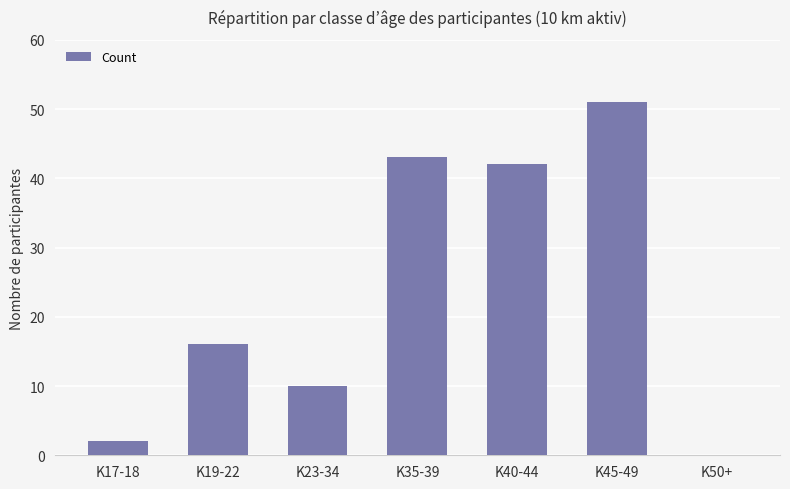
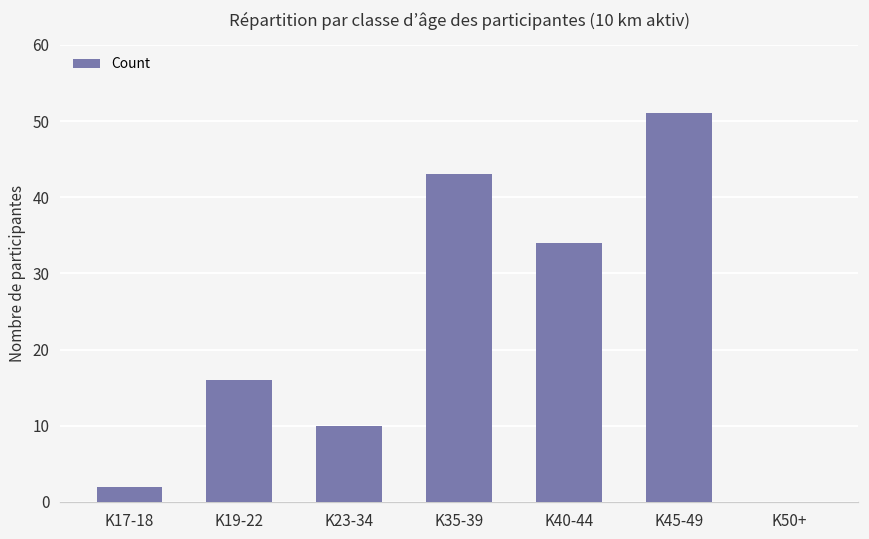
  {
    "K17-18": 2,
    "K19-22": 16,
    "K23-34": 10,
    "K35-39": 43,
-   "K40-44": 42,
+   "K40-44": 34,
    "K45-49": 51,
    "K50+": 0
  }
